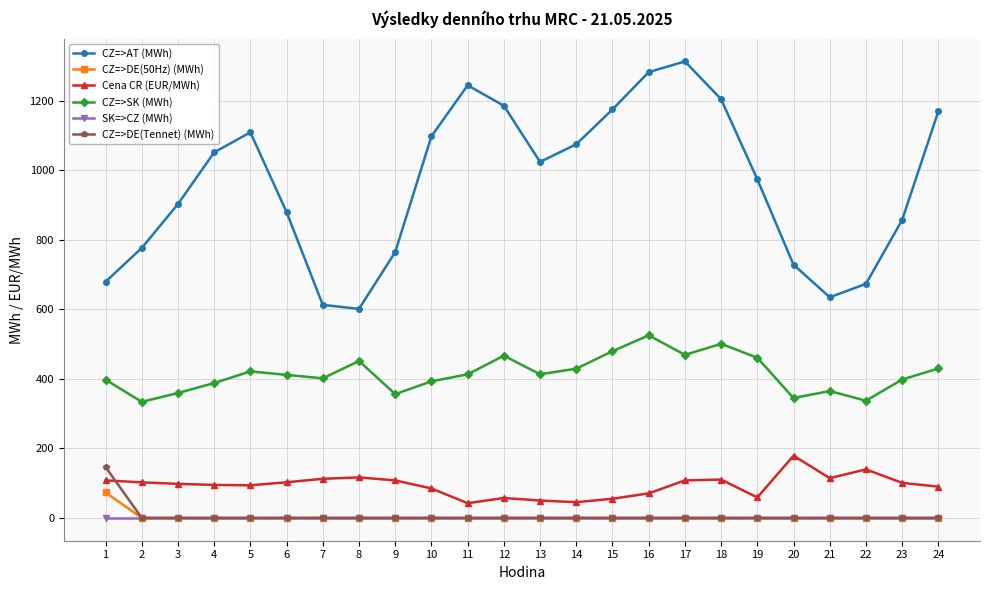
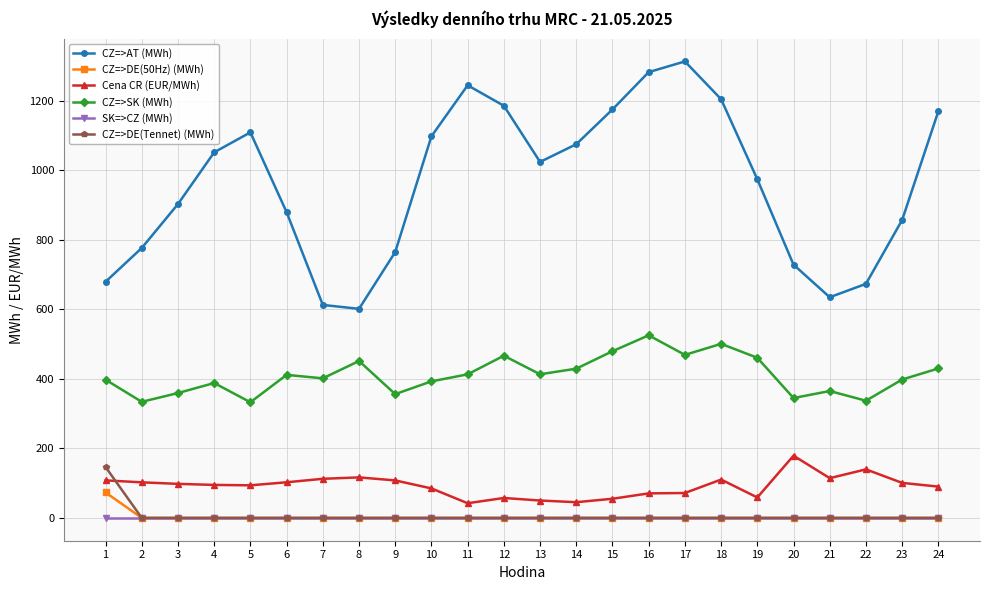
  {
    "CZ=>AT (MWh)": {
      "1": 680,
      "2": 780,
      "3": 900,
      "4": 1050,
      "5": 1110,
      "6": 880,
      "7": 610,
      "8": 600,
      "9": 760,
      "10": 1100,
      "11": 1240,
      "12": 1190,
      "13": 1020,
      "14": 1080,
      "15": 1180,
      "16": 1280,
      "17": 1310,
      "18": 1200,
      "19": 970,
      "20": 730,
      "21": 630,
      "22": 670,
      "23": 860,
      "24": 1170
    },
    "CZ=>DE(50Hz) (MWh)": {
      "1": 70
    },
    "Cena CR (EUR/MWh)": {
      "1": 110,
      "2": 100,
      "3": 100,
      "4": 90,
      "5": 90,
      "6": 100,
      "7": 110,
      "8": 120,
      "9": 110,
      "10": 80,
      "11": 40,
      "12": 60,
      "13": 50,
      "14": 50,
      "15": 60,
      "16": 70,
-     "17": 110,
+     "17": 70,
      "18": 110,
      "19": 60,
      "20": 180,
      "21": 110,
      "22": 140,
      "23": 100,
      "24": 90
    },
    "CZ=>SK (MWh)": {
      "1": 400,
      "2": 330,
      "3": 360,
      "4": 390,
-     "5": 420,
+     "5": 330,
      "6": 410,
      "7": 400,
      "8": 450,
      "9": 360,
      "10": 390,
      "11": 410,
      "12": 470,
      "13": 410,
      "14": 430,
      "15": 480,
      "16": 530,
      "17": 470,
      "18": 500,
      "19": 460,
      "20": 340,
      "21": 370,
      "22": 340,
      "23": 400,
      "24": 430
    },
    "SK=>CZ (MWh)": {
      "1": 0
    },
    "CZ=>DE(Tennet) (MWh)": {
      "1": 150
    }
  }
